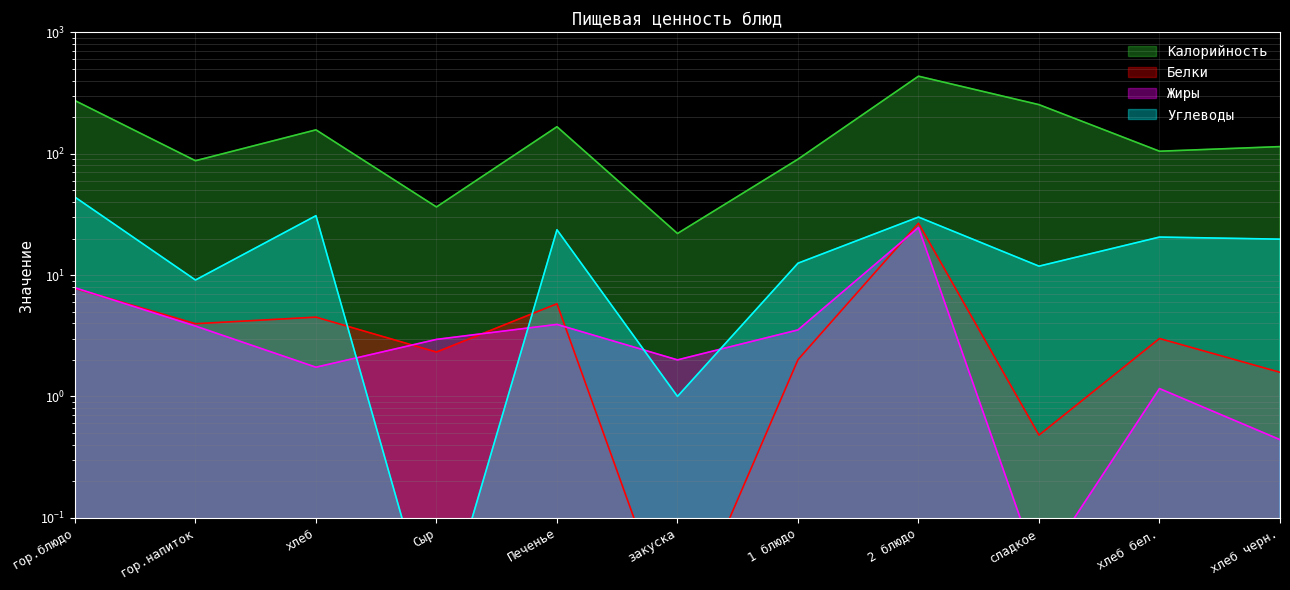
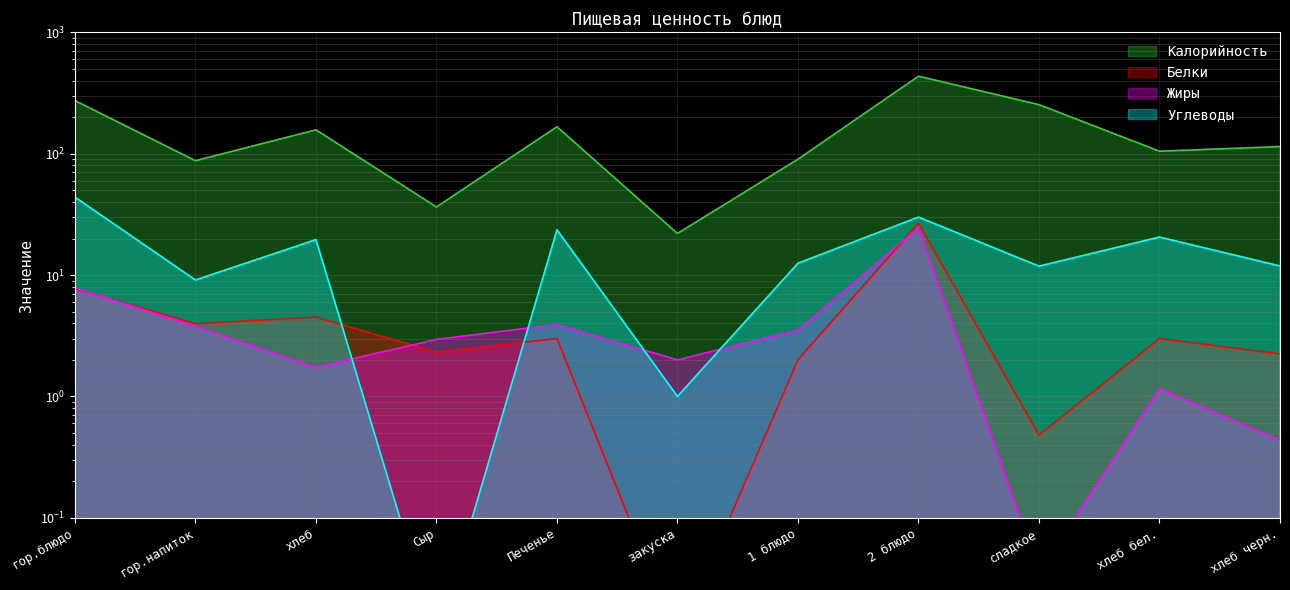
  {
    "Калорийность": {
      "гор.блюдо": 270,
      "гор.напиток": 90,
      "хлеб": 160,
      "Сыр": 36,
      "Печенье": 170,
      "закуска": 22,
      "1 блюдо": 90,
      "2 блюдо": 440,
      "сладкое": 250,
      "хлеб бел.": 100,
      "хлеб черн.": 110
    },
    "Белки": {
      "хлеб": 4.5,
      "Сыр": 2.3,
-     "Печенье": 6,
+     "Печенье": 3.0,
      "1 блюдо": 2.0,
      "2 блюдо": 27,
      "сладкое": 0.5,
      "хлеб бел.": 3.0,
-     "хлеб черн.": 1.6
+     "хлеб черн.": 2.2
    },
    "Жиры": {
      "хлеб": 1.7,
      "Сыр": 3.0,
      "Печенье": 3.9,
      "закуска": 2.0,
      "1 блюдо": 3.5,
      "2 блюдо": 25,
      "хлеб бел.": 1.2,
      "хлеб черн.": 0.44
    },
    "Углеводы": {
      "гор.блюдо": 44,
      "гор.напиток": 9,
-     "хлеб": 31,
+     "хлеб": 20,
      "Печенье": 24,
      "закуска": 1,
      "1 блюдо": 13,
      "2 блюдо": 30,
      "сладкое": 12,
      "хлеб бел.": 21,
-     "хлеб черн.": 20
+     "хлеб черн.": 12
    }
  }
